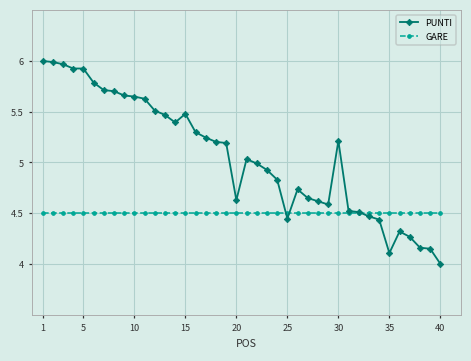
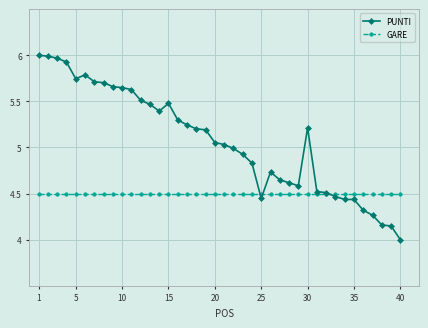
  {
    "PUNTI": {
      "1": 6.0,
-     "5": 5.9,
+     "5": 5.7,
      "10": 5.6,
      "15": 5.5,
-     "20": 4.6,
+     "20": 5.1,
      "25": 4.4,
      "30": 5.2,
-     "35": 4.1,
+     "35": 4.4,
      "40": 4.0
    },
    "GARE": {
      "1": 4.5,
      "5": 4.5,
      "10": 4.5,
      "15": 4.5,
      "20": 4.5,
      "25": 4.5,
      "30": 4.5,
      "35": 4.5,
      "40": 4.5
    }
  }
